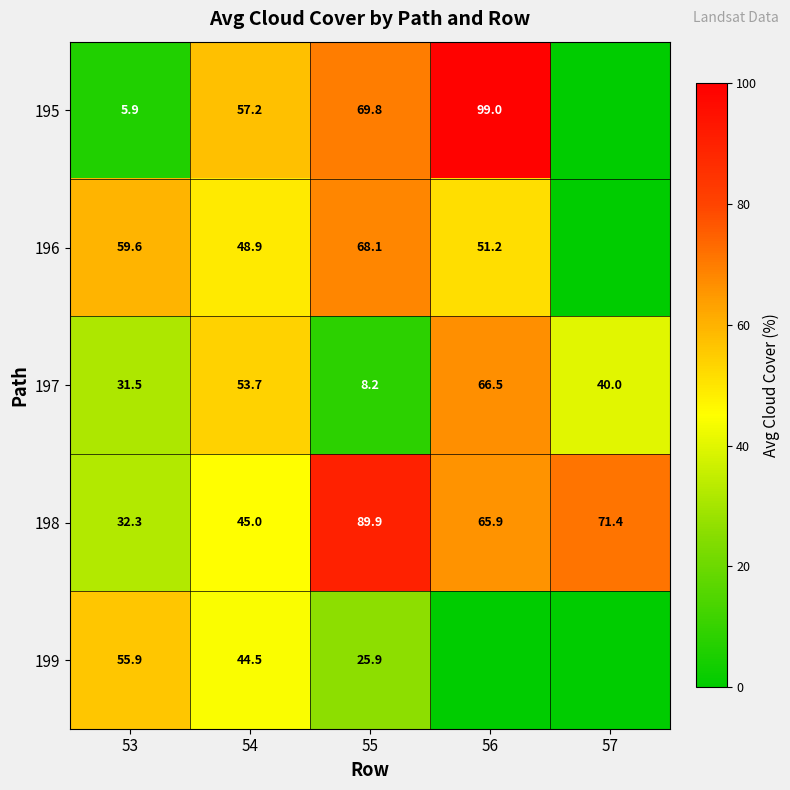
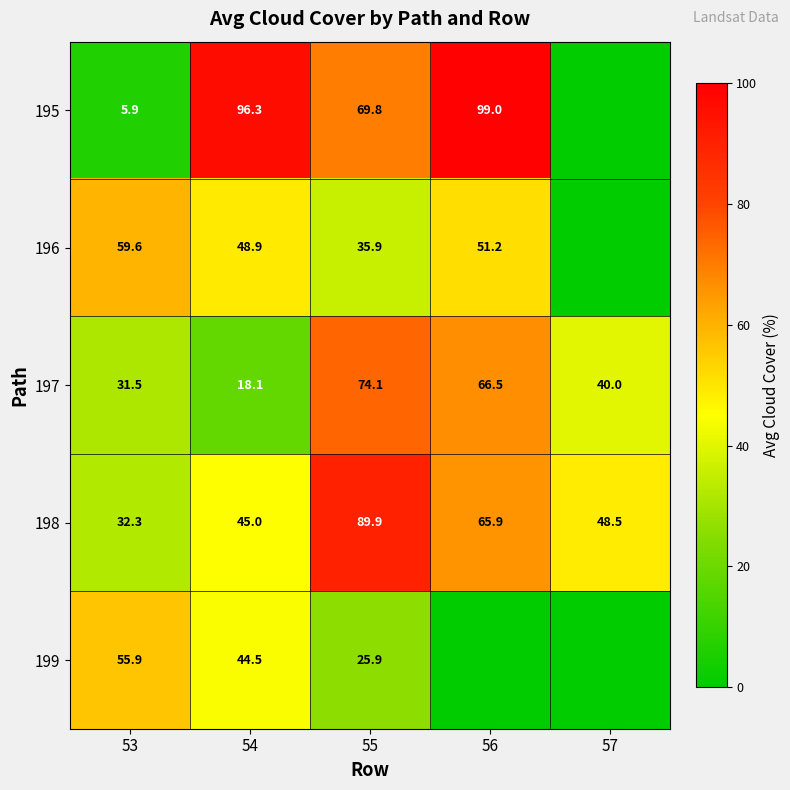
  {
    "195": {
      "53": 5.9,
-     "54": 57.2,
+     "54": 96.3,
      "55": 69.8,
      "56": 99.0
    },
    "196": {
      "53": 59.6,
      "54": 48.9,
-     "55": 68.1,
+     "55": 35.9,
      "56": 51.2
    },
    "197": {
      "53": 31.5,
-     "54": 53.7,
-     "55": 8.2,
+     "54": 18.1,
+     "55": 74.1,
      "56": 66.5,
      "57": 40.0
    },
    "198": {
      "53": 32.3,
      "54": 45.0,
      "55": 89.9,
      "56": 65.9,
-     "57": 71.4
+     "57": 48.5
    },
    "199": {
      "53": 55.9,
      "54": 44.5,
      "55": 25.9
    }
  }
